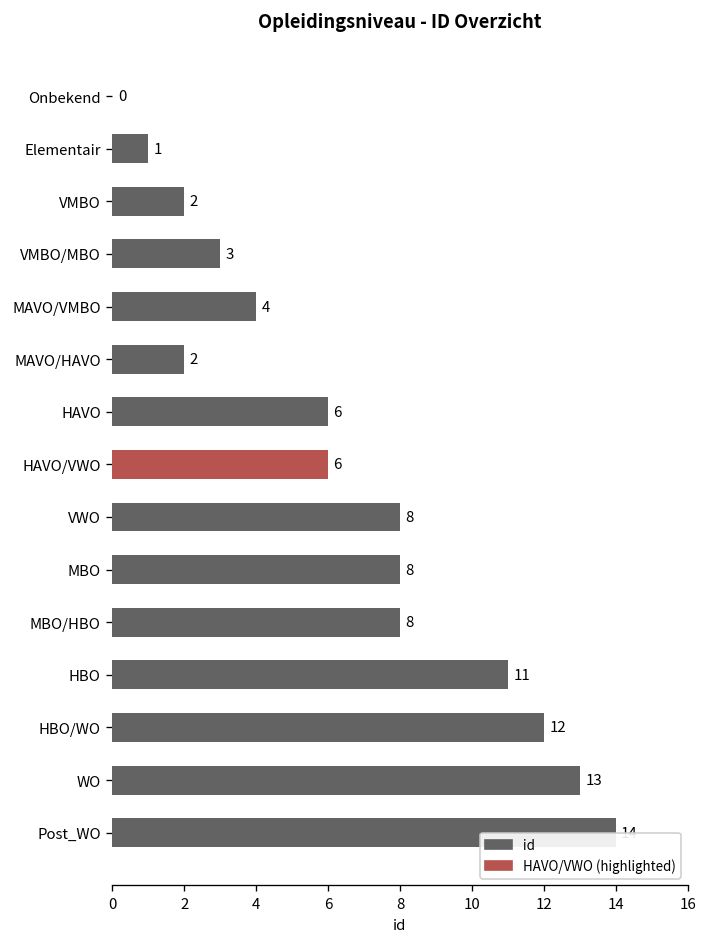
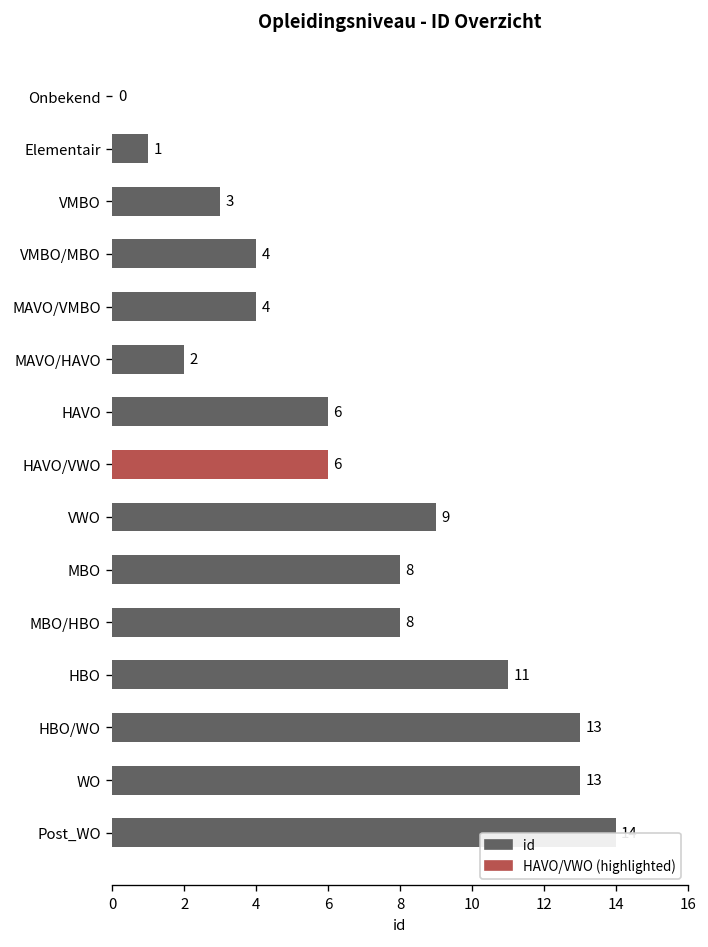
  {
    "Onbekend": 0,
    "Elementair": 1,
-   "VMBO": 2,
-   "VMBO/MBO": 3,
+   "VMBO": 3,
+   "VMBO/MBO": 4,
    "MAVO/VMBO": 4,
    "MAVO/HAVO": 2,
    "HAVO": 6,
    "HAVO/VWO": 6,
-   "VWO": 8,
+   "VWO": 9,
    "MBO": 8,
    "MBO/HBO": 8,
    "HBO": 11,
-   "HBO/WO": 12,
+   "HBO/WO": 13,
    "WO": 13
  }
